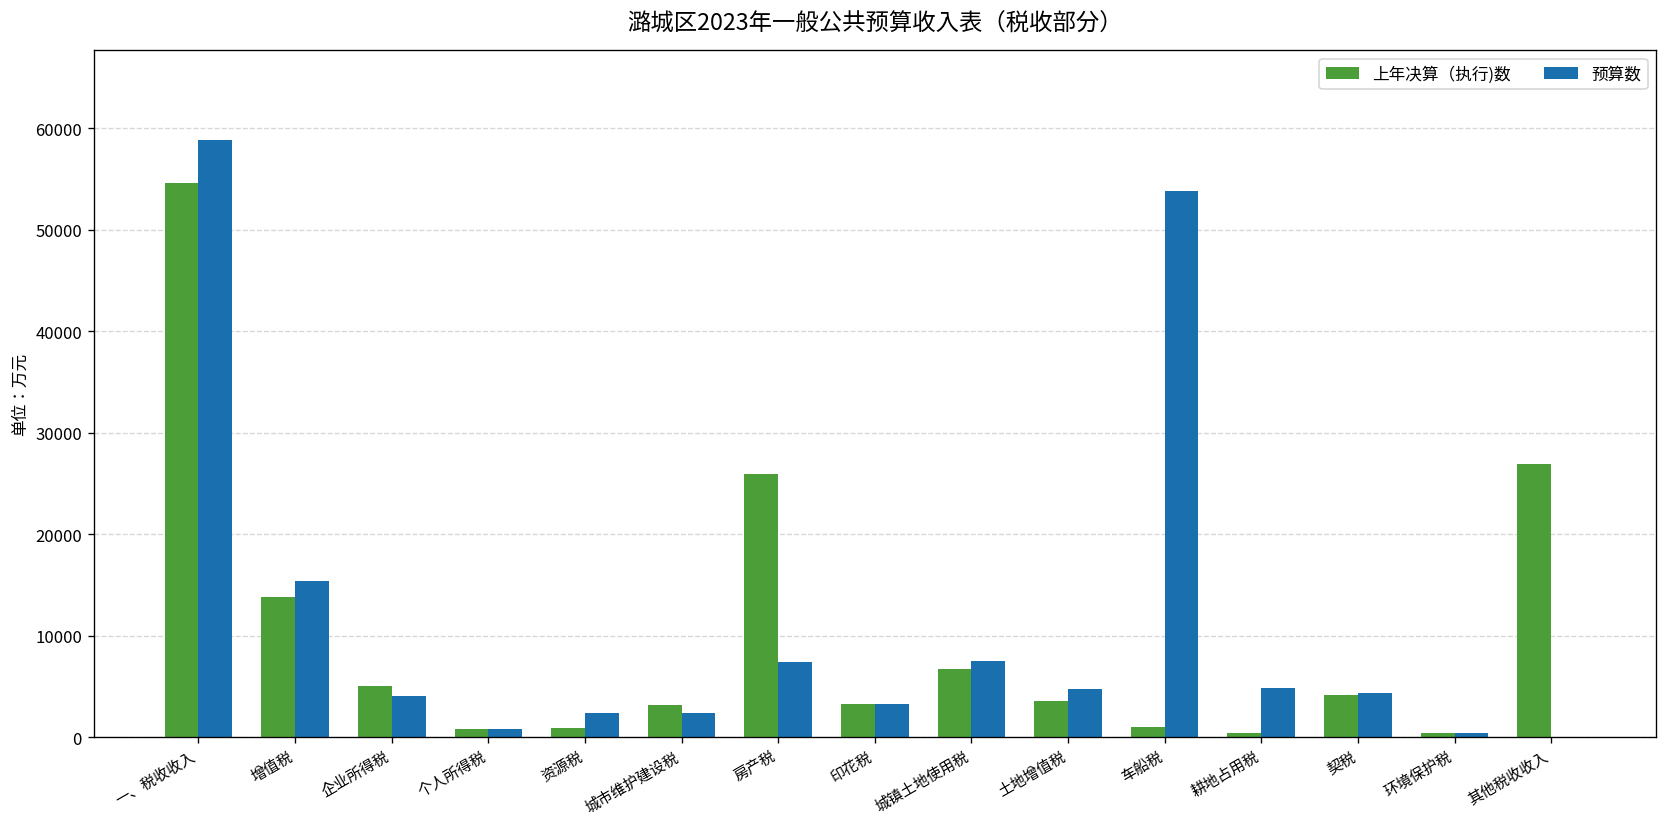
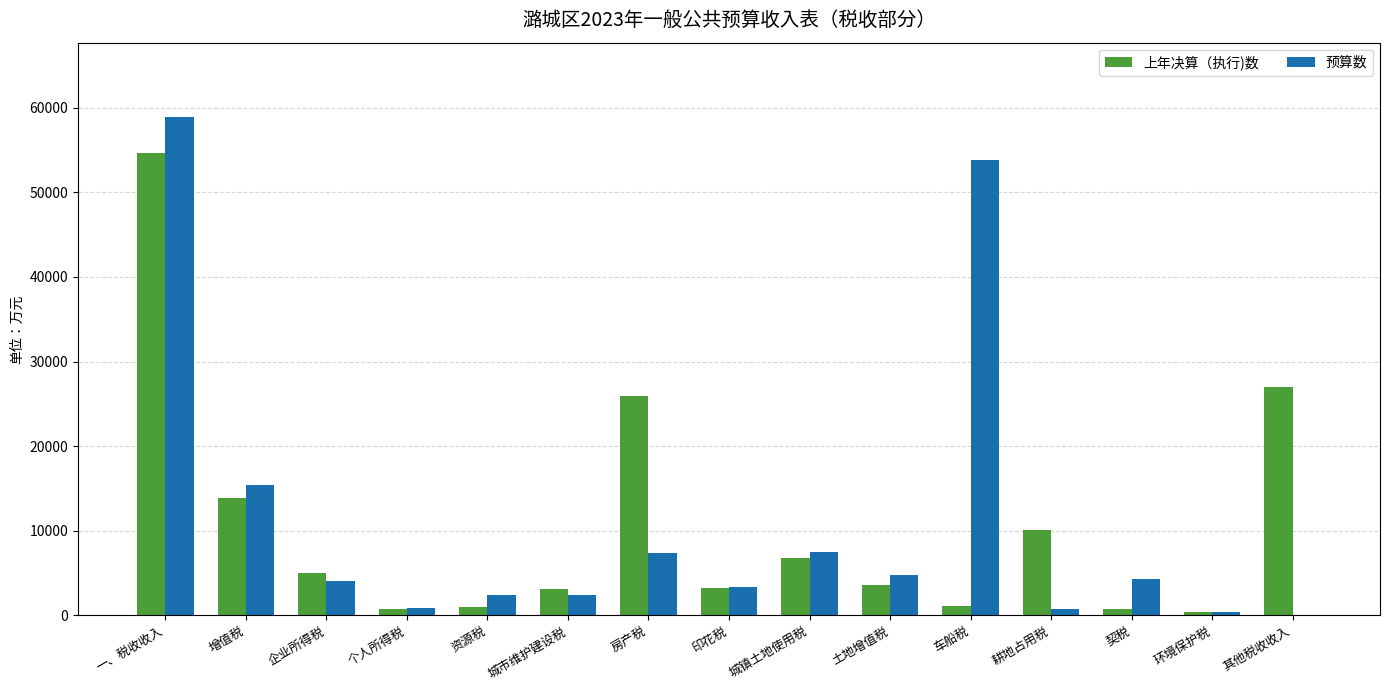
  {
    "上年决算（执行)数": {
      "一、税收收入": 55000,
      "增值税": 14000,
      "企业所得税": 5000,
      "个人所得税": 1000,
      "资源税": 1000,
      "城市维护建设税": 3000,
      "房产税": 26000,
      "印花税": 3000,
      "城镇土地使用税": 7000,
      "土地增值税": 4000,
      "车船税": 1000,
-     "耕地占用税": 0,
-     "契税": 4000,
+     "耕地占用税": 10000,
+     "契税": 1000,
      "环境保护税": 0,
      "其他税收收入": 27000
    },
    "预算数": {
      "一、税收收入": 59000,
      "增值税": 15000,
      "企业所得税": 4000,
      "个人所得税": 1000,
      "资源税": 2000,
      "城市维护建设税": 2000,
      "房产税": 7000,
      "印花税": 3000,
      "城镇土地使用税": 8000,
      "土地增值税": 5000,
      "车船税": 54000,
-     "耕地占用税": 5000,
+     "耕地占用税": 1000,
      "契税": 4000,
      "环境保护税": 0,
      "其他税收收入": 0
    }
  }
